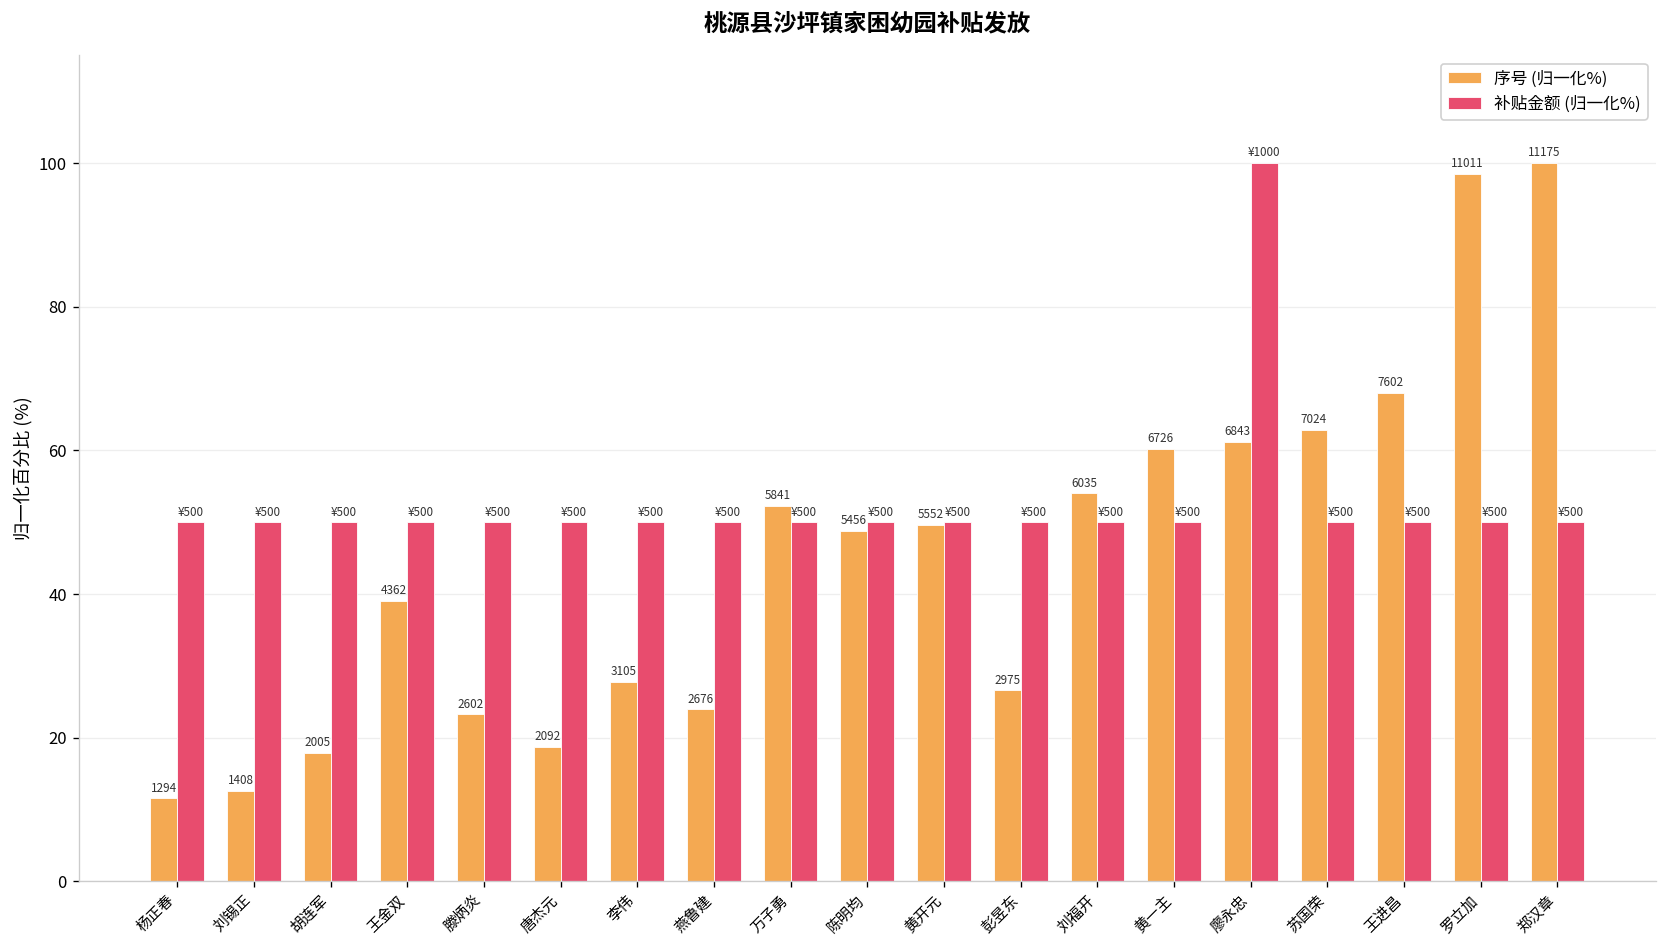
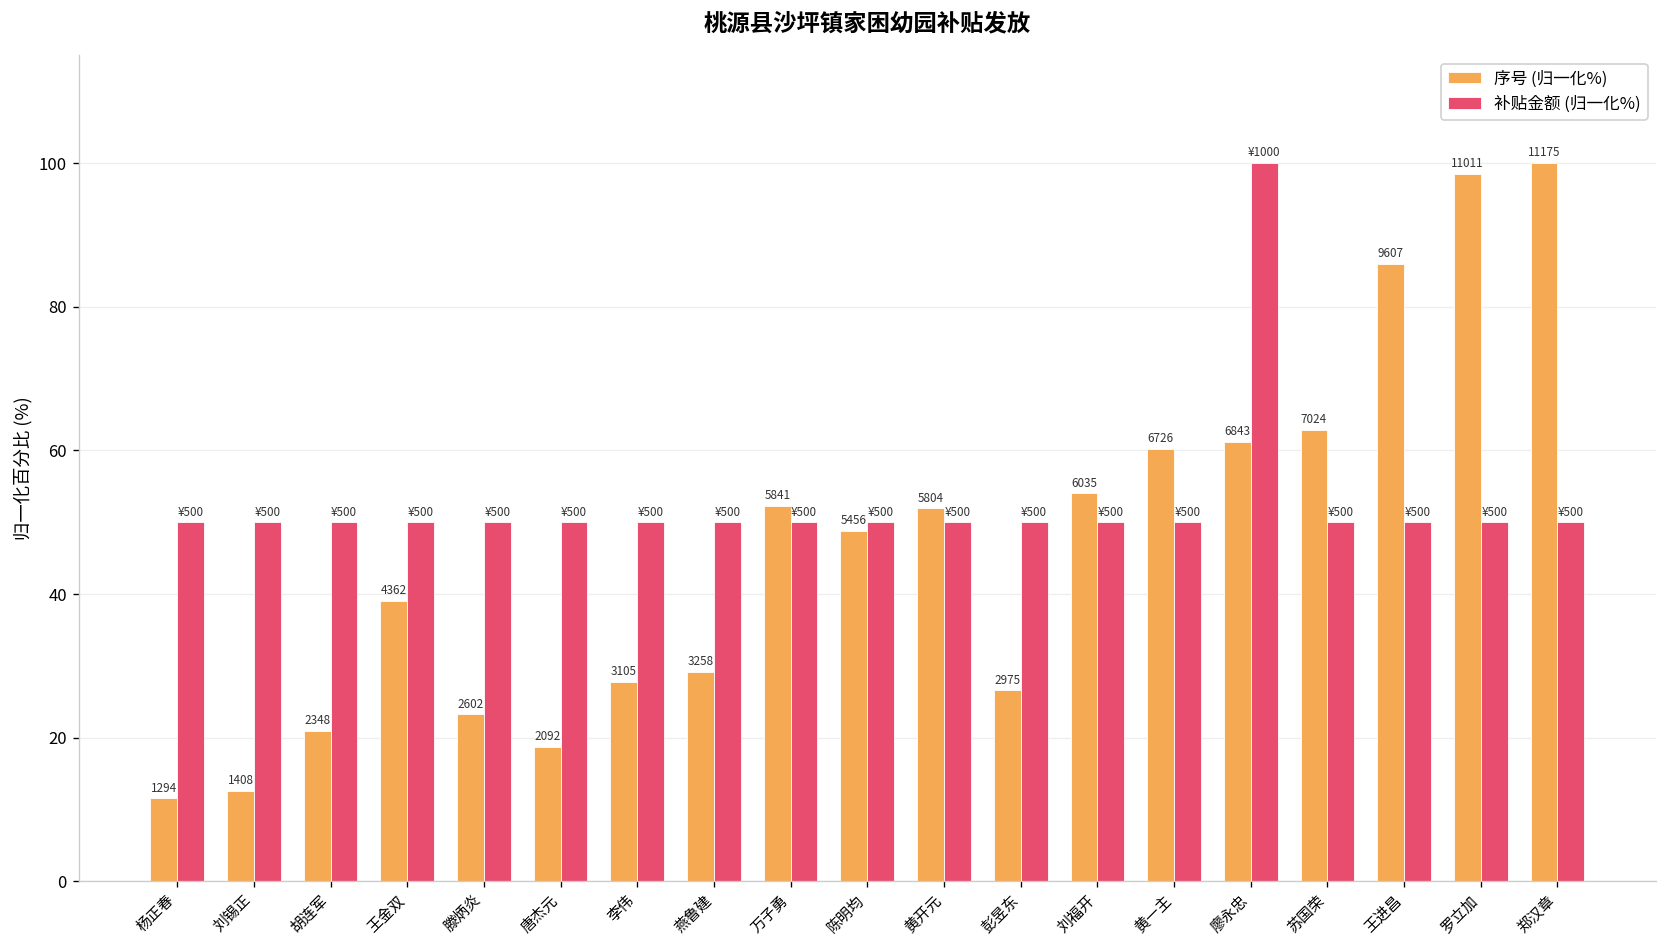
  {
    "序号 (归一化%)": {
-     "胡连军": 2005,
-     "燕鲁建": 2676,
-     "黄开元": 5552,
-     "王进昌": 7602
+     "胡连军": 2348,
+     "燕鲁建": 3258,
+     "黄开元": 5804,
+     "王进昌": 9607
    }
  }
